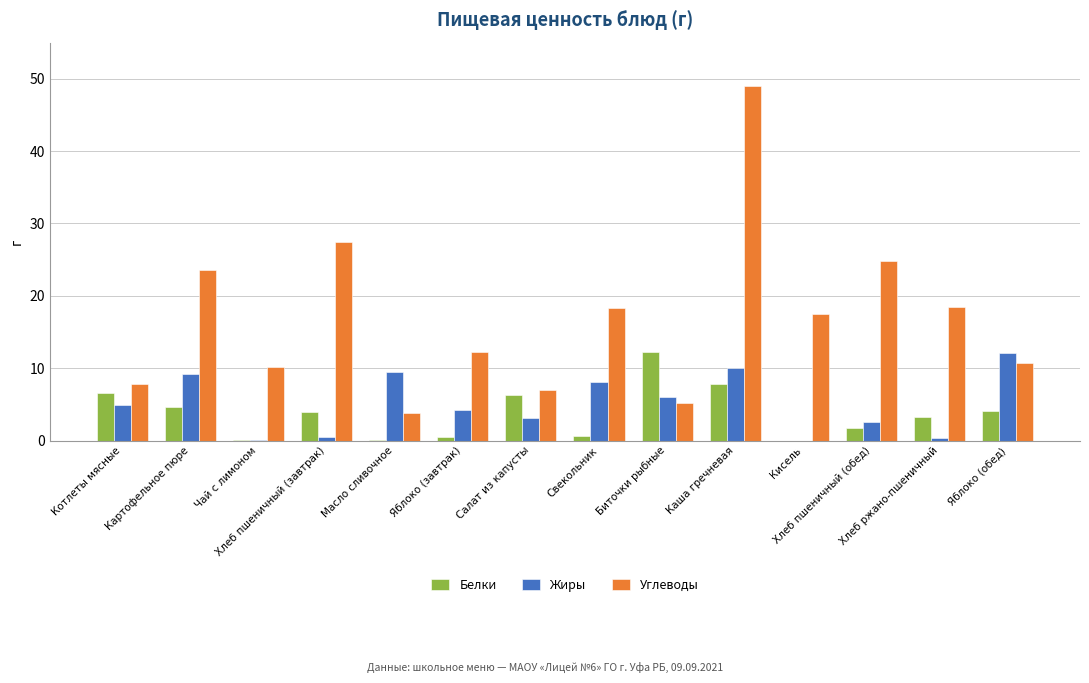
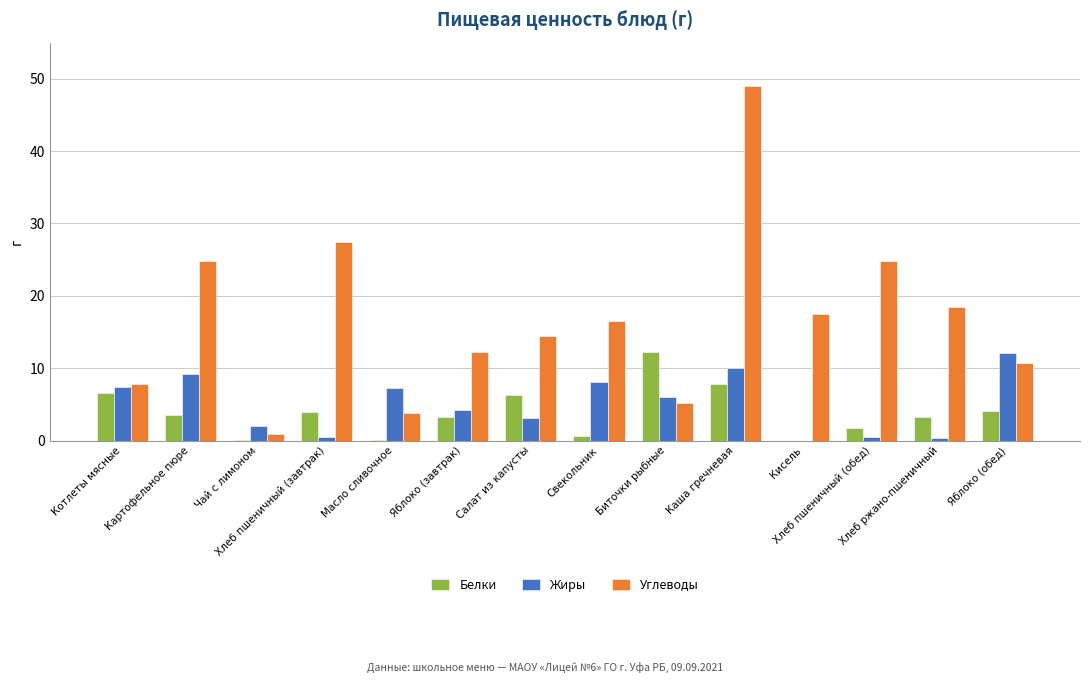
  {
    "Белки": {
      "Котлеты мясные": 7,
-     "Картофельное пюре": 5,
+     "Картофельное пюре": 4,
      "Хлеб пшеничный (завтрак)": 4,
-     "Яблоко (завтрак)": 1,
+     "Яблоко (завтрак)": 3,
      "Салат из капусты": 6,
      "Свекольник": 1,
      "Биточки рыбные": 12,
      "Каша гречневая": 8,
      "Кисель": 0,
      "Хлеб пшеничный (обед)": 2,
      "Хлеб ржано-пшеничный": 3,
      "Яблоко (обед)": 4
    },
    "Жиры": {
-     "Котлеты мясные": 5,
+     "Котлеты мясные": 7,
      "Картофельное пюре": 9,
-     "Чай с лимоном": 0,
+     "Чай с лимоном": 2,
      "Хлеб пшеничный (завтрак)": 1,
-     "Масло сливочное": 9,
+     "Масло сливочное": 7,
      "Яблоко (завтрак)": 4,
      "Салат из капусты": 3,
      "Свекольник": 8,
      "Биточки рыбные": 6,
      "Каша гречневая": 10,
      "Кисель": 0,
-     "Хлеб пшеничный (обед)": 3,
+     "Хлеб пшеничный (обед)": 0,
      "Хлеб ржано-пшеничный": 0,
      "Яблоко (обед)": 12
    },
    "Углеводы": {
      "Котлеты мясные": 8,
-     "Картофельное пюре": 24,
-     "Чай с лимоном": 10,
+     "Картофельное пюре": 25,
+     "Чай с лимоном": 1,
      "Хлеб пшеничный (завтрак)": 28,
      "Масло сливочное": 4,
      "Яблоко (завтрак)": 12,
-     "Салат из капусты": 7,
-     "Свекольник": 18,
+     "Салат из капусты": 14,
+     "Свекольник": 17,
      "Биточки рыбные": 5,
      "Каша гречневая": 49,
      "Кисель": 18,
      "Хлеб пшеничный (обед)": 25,
      "Хлеб ржано-пшеничный": 18,
      "Яблоко (обед)": 11
    }
  }
